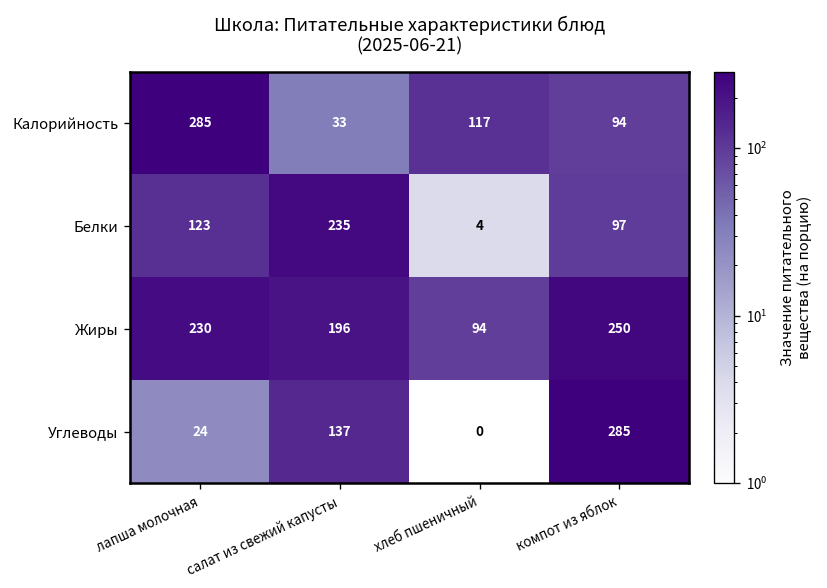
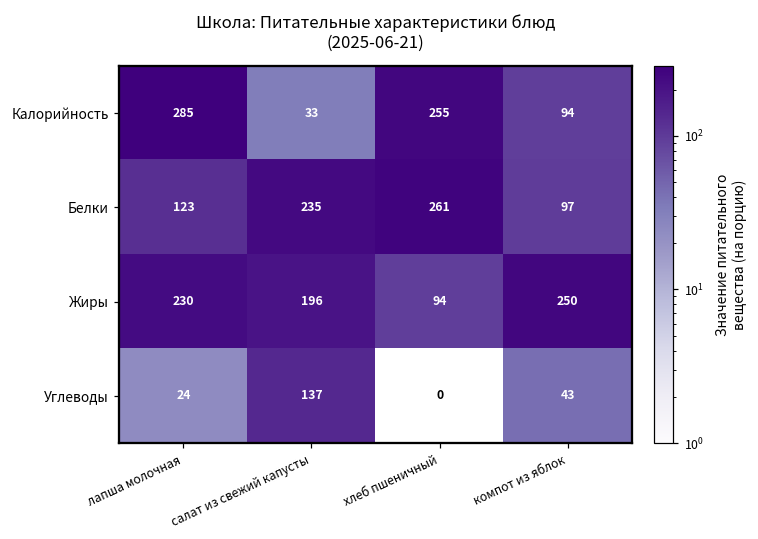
  {
    "Калорийность": {
      "лапша молочная": 285,
      "салат из свежий капусты": 33,
-     "хлеб пшеничный": 117,
+     "хлеб пшеничный": 255,
      "компот из яблок": 94
    },
    "Белки": {
      "лапша молочная": 123,
      "салат из свежий капусты": 235,
-     "хлеб пшеничный": 4,
+     "хлеб пшеничный": 261,
      "компот из яблок": 97
    },
    "Жиры": {
      "лапша молочная": 230,
      "салат из свежий капусты": 196,
      "хлеб пшеничный": 94,
      "компот из яблок": 250
    },
    "Углеводы": {
      "лапша молочная": 24,
      "салат из свежий капусты": 137,
      "хлеб пшеничный": 0,
-     "компот из яблок": 285
+     "компот из яблок": 43
    }
  }
